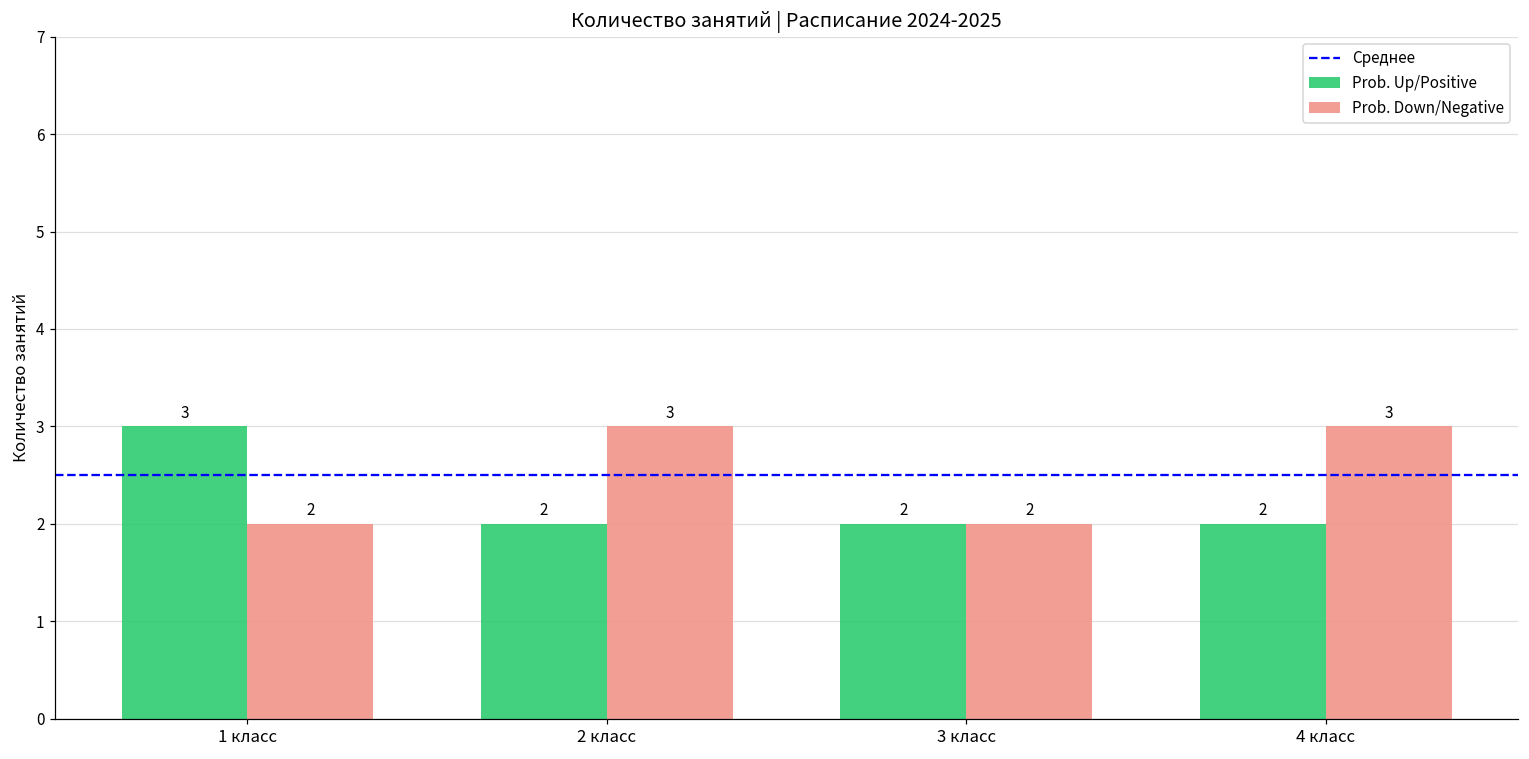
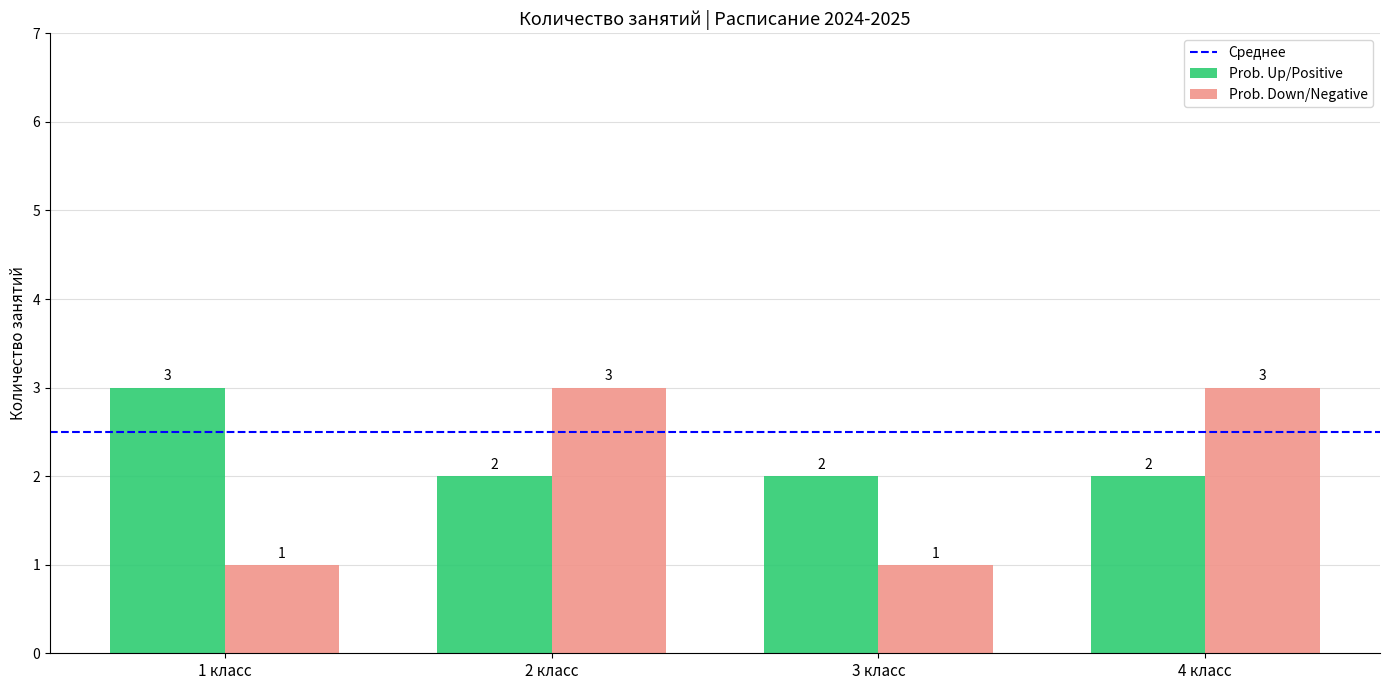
  {
    "Prob. Up/Positive": {
      "1 класс": 3,
      "2 класс": 2,
      "3 класс": 2,
      "4 класс": 2
    },
    "Prob. Down/Negative": {
-     "1 класс": 2,
+     "1 класс": 1,
      "2 класс": 3,
-     "3 класс": 2,
+     "3 класс": 1,
      "4 класс": 3
    }
  }
